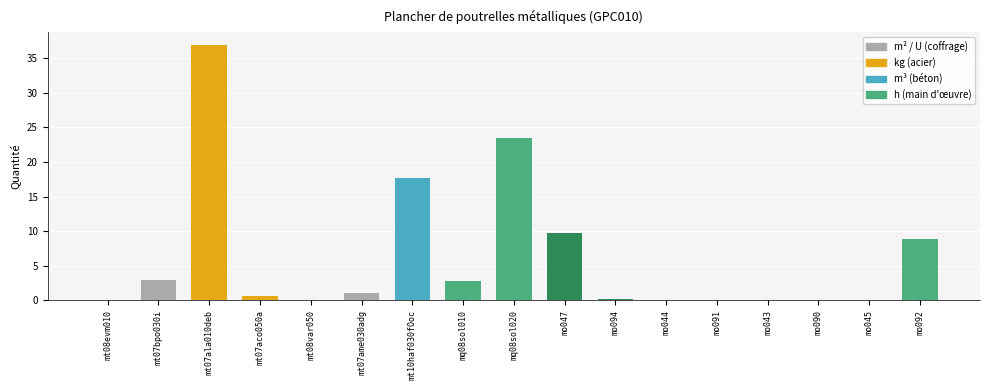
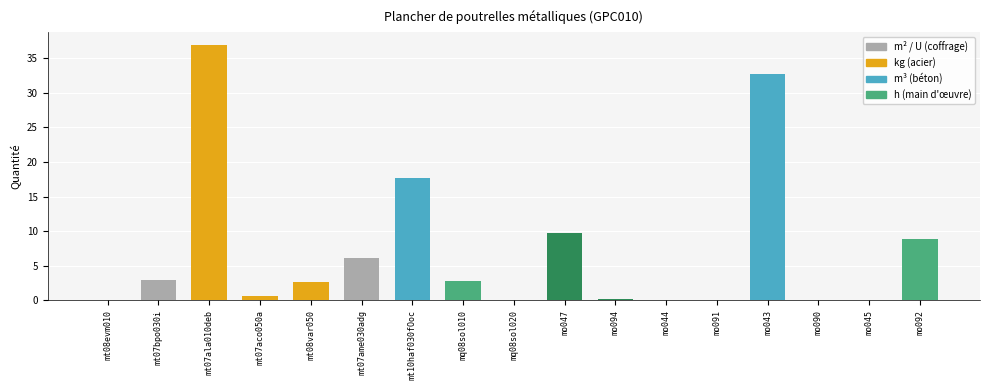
  {
    "mt07bpo030i": 3,
    "mt07ala010deb": 37,
    "mt07aco050a": 1,
-   "mt08var050": 0,
-   "mt07ame030adg": 1,
+   "mt08var050": 3,
+   "mt07ame030adg": 6,
    "mt10haf030fOoc": 18,
    "mq08sol010": 3,
-   "mq08sol020": 23,
+   "mq08sol020": 0,
    "mo047": 10,
-   "mo043": 0,
+   "mo043": 33,
    "mo092": 9
  }
